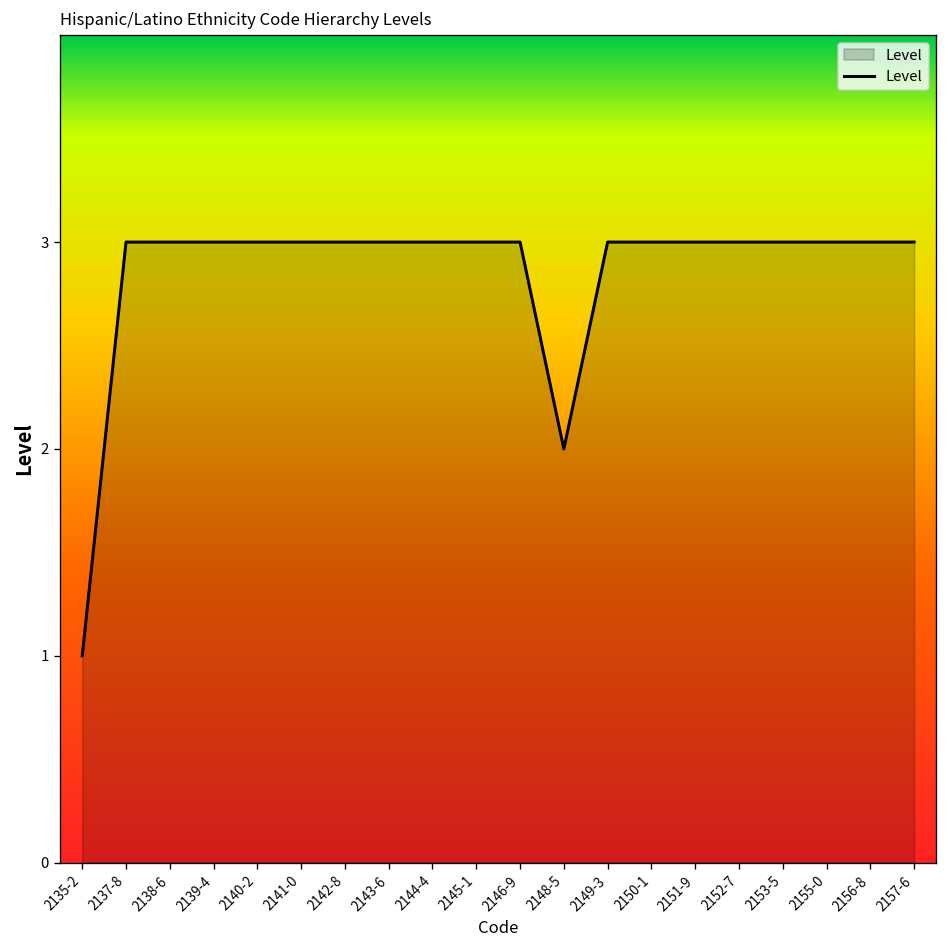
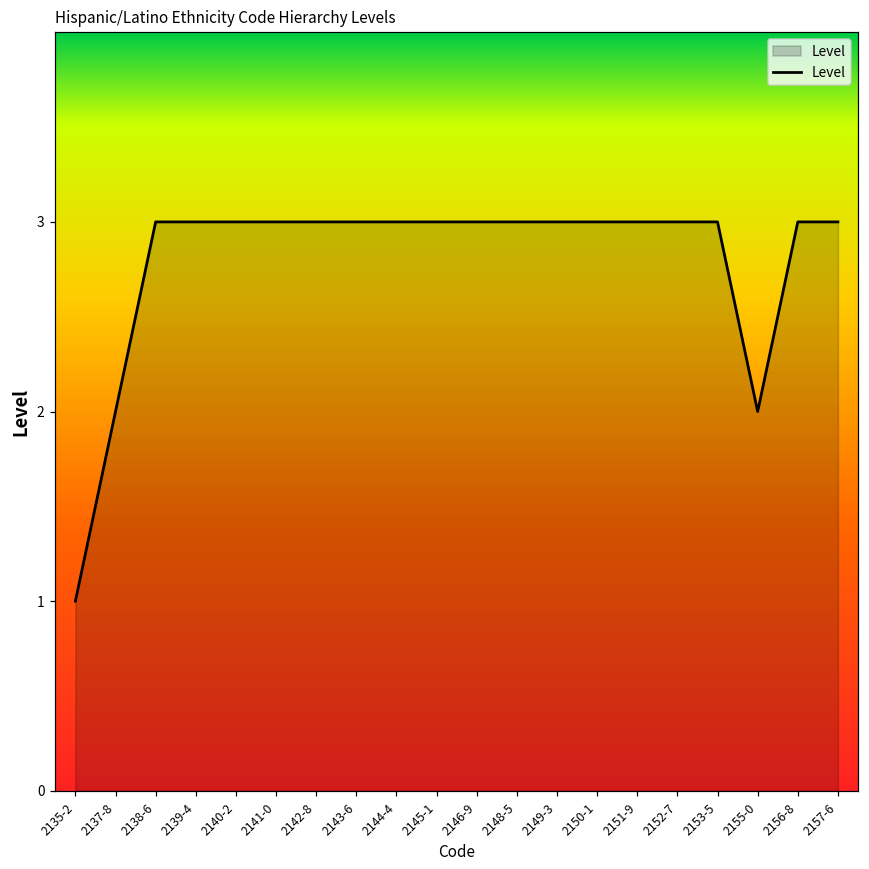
  {
    "2135-2": 1,
-   "2137-8": 3,
+   "2137-8": 2,
    "2138-6": 3,
    "2139-4": 3,
    "2140-2": 3,
    "2141-0": 3,
    "2142-8": 3,
    "2143-6": 3,
    "2144-4": 3,
    "2145-1": 3,
    "2146-9": 3,
-   "2148-5": 2,
+   "2148-5": 3,
    "2149-3": 3,
    "2150-1": 3,
    "2151-9": 3,
    "2152-7": 3,
    "2153-5": 3,
-   "2155-0": 3,
+   "2155-0": 2,
    "2156-8": 3,
    "2157-6": 3
  }
